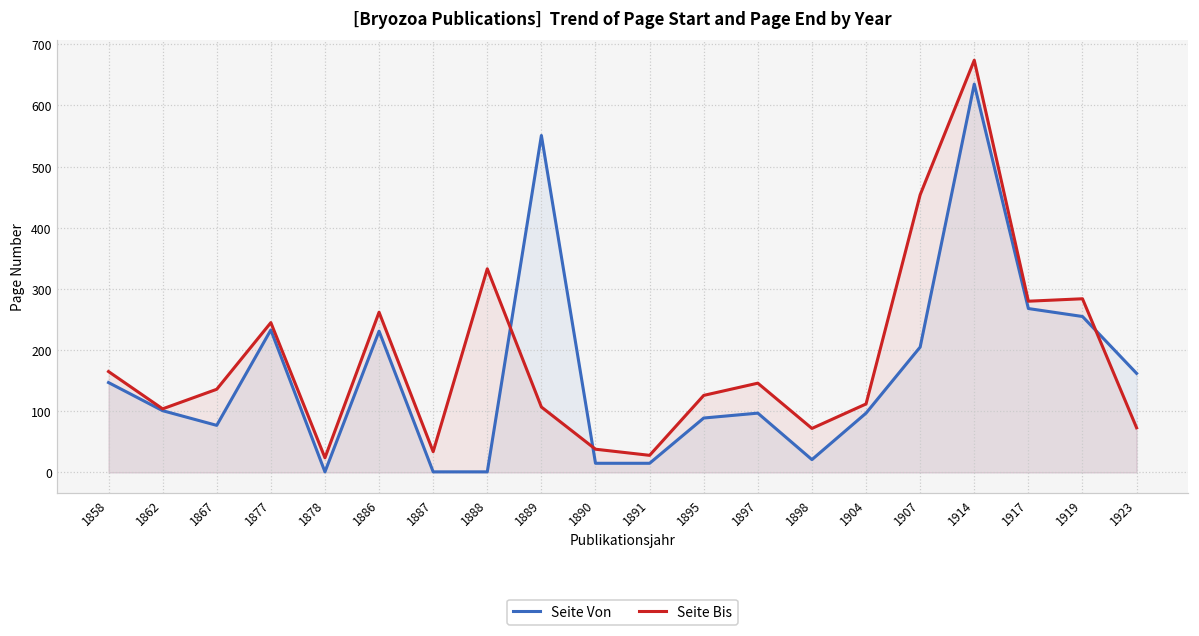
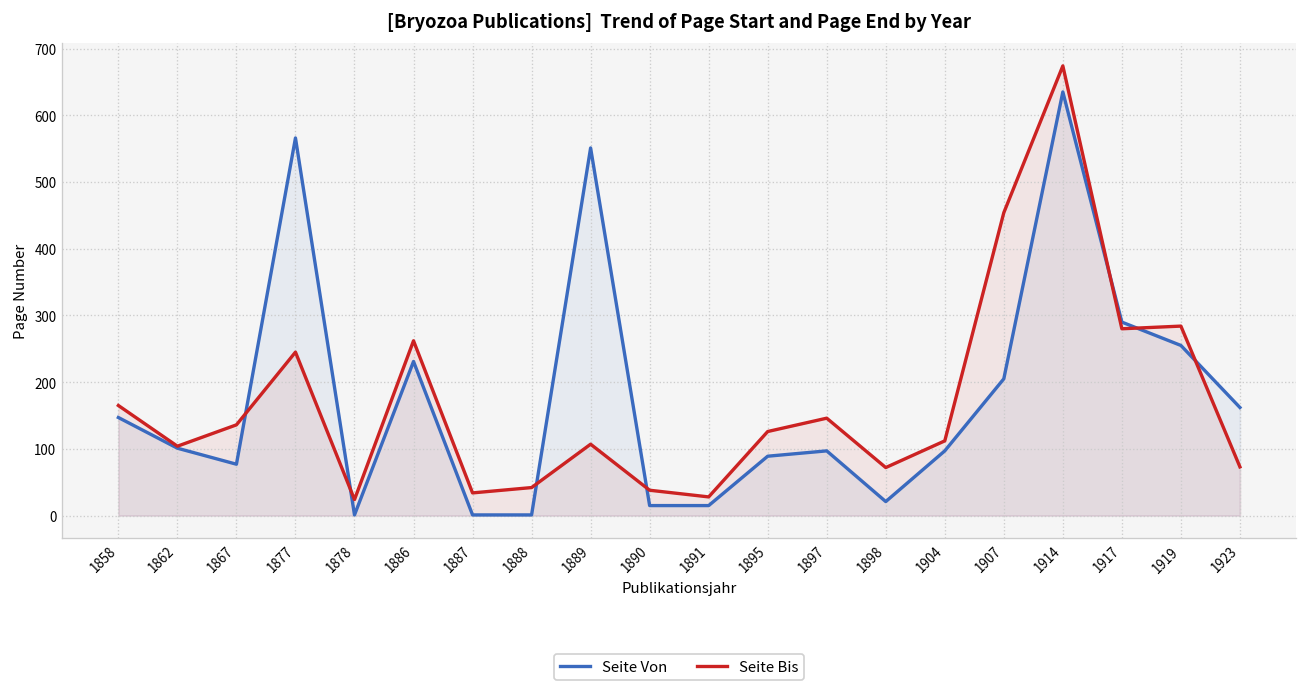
  {
    "Seite Von": {
      "1858": 150,
      "1867": 80,
-     "1877": 230,
+     "1877": 570,
      "1878": 0,
      "1886": 230,
      "1887": 0,
      "1888": 0,
      "1889": 550,
      "1890": 20,
      "1891": 20,
      "1895": 90,
      "1897": 100,
      "1898": 20,
      "1904": 100,
      "1907": 210,
      "1914": 640,
-     "1917": 270,
+     "1917": 290,
      "1919": 260,
      "1923": 160
    },
    "Seite Bis": {
      "1858": 170,
      "1867": 140,
      "1877": 250,
      "1878": 20,
      "1886": 260,
      "1887": 30,
-     "1888": 330,
+     "1888": 40,
      "1889": 110,
      "1890": 40,
      "1891": 30,
      "1895": 130,
      "1897": 150,
      "1898": 70,
      "1904": 110,
      "1907": 450,
      "1914": 670,
      "1917": 280,
      "1919": 280,
      "1923": 70
    }
  }
